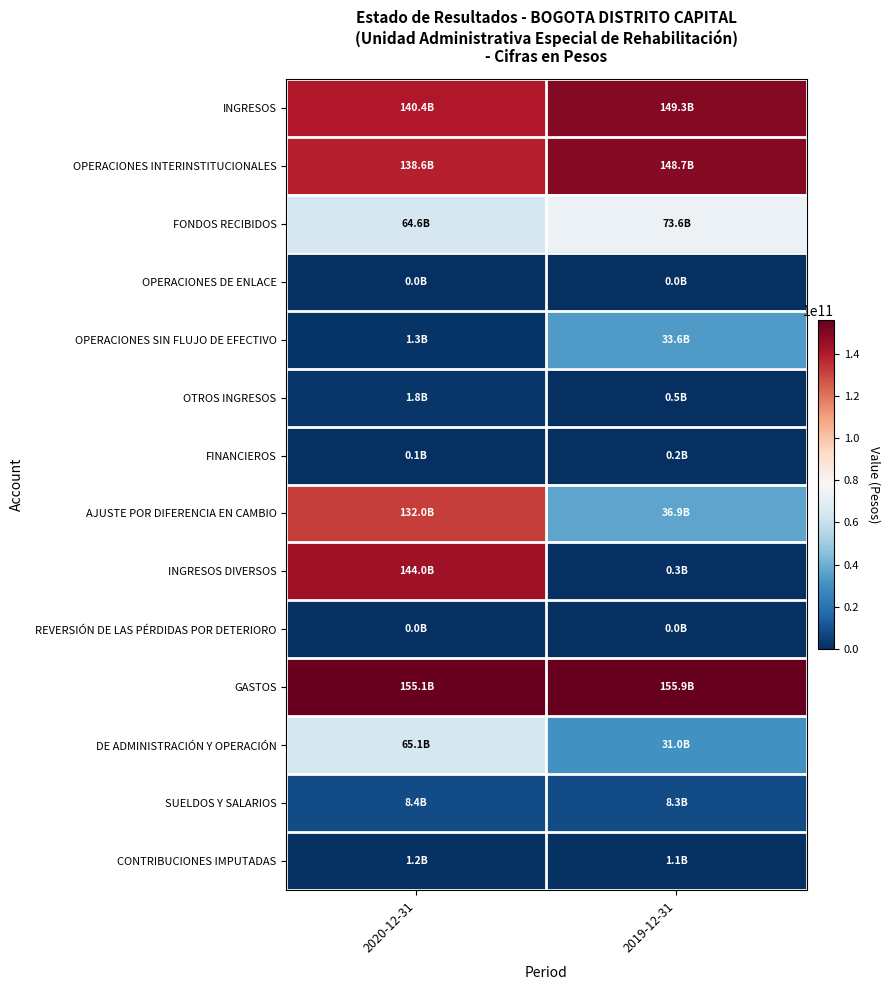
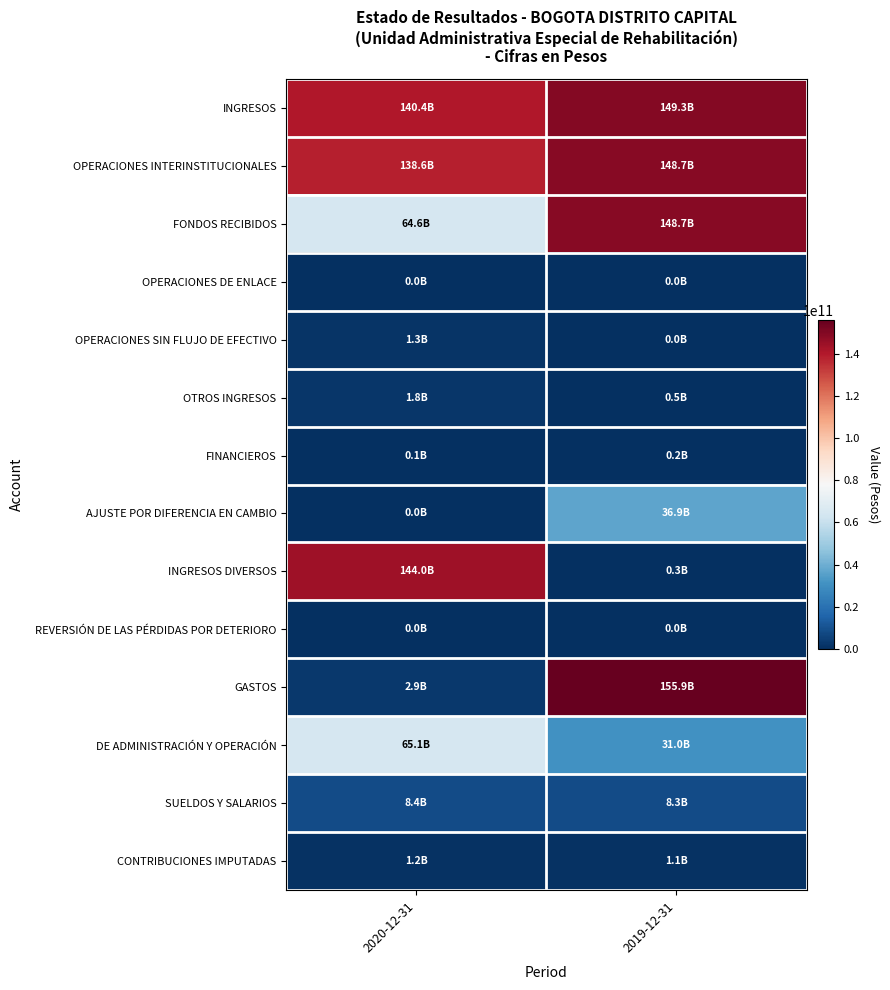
  {
    "INGRESOS": {
      "2020-12-31": "140.4B",
      "2019-12-31": "149.3B"
    },
    "OPERACIONES INTERINSTITUCIONALES": {
      "2020-12-31": "138.6B",
      "2019-12-31": "148.7B"
    },
    "FONDOS RECIBIDOS": {
      "2020-12-31": "64.6B",
-     "2019-12-31": "73.6B"
+     "2019-12-31": "148.7B"
    },
    "OPERACIONES DE ENLACE": {
      "2020-12-31": "0.0B",
      "2019-12-31": "0.0B"
    },
    "OPERACIONES SIN FLUJO DE EFECTIVO": {
      "2020-12-31": "1.3B",
-     "2019-12-31": "33.6B"
+     "2019-12-31": "0.0B"
    },
    "OTROS INGRESOS": {
      "2020-12-31": "1.8B",
      "2019-12-31": "0.5B"
    },
    "FINANCIEROS": {
      "2020-12-31": "0.1B",
      "2019-12-31": "0.2B"
    },
    "AJUSTE POR DIFERENCIA EN CAMBIO": {
-     "2020-12-31": "132.0B",
+     "2020-12-31": "0.0B",
      "2019-12-31": "36.9B"
    },
    "INGRESOS DIVERSOS": {
      "2020-12-31": "144.0B",
      "2019-12-31": "0.3B"
    },
    "REVERSIÓN DE LAS PÉRDIDAS POR DETERIORO": {
      "2020-12-31": "0.0B",
      "2019-12-31": "0.0B"
    },
    "GASTOS": {
-     "2020-12-31": "155.1B",
+     "2020-12-31": "2.9B",
      "2019-12-31": "155.9B"
    },
    "DE ADMINISTRACIÓN Y OPERACIÓN": {
      "2020-12-31": "65.1B",
      "2019-12-31": "31.0B"
    },
    "SUELDOS Y SALARIOS": {
      "2020-12-31": "8.4B",
      "2019-12-31": "8.3B"
    },
    "CONTRIBUCIONES IMPUTADAS": {
      "2020-12-31": "1.2B",
      "2019-12-31": "1.1B"
    }
  }
